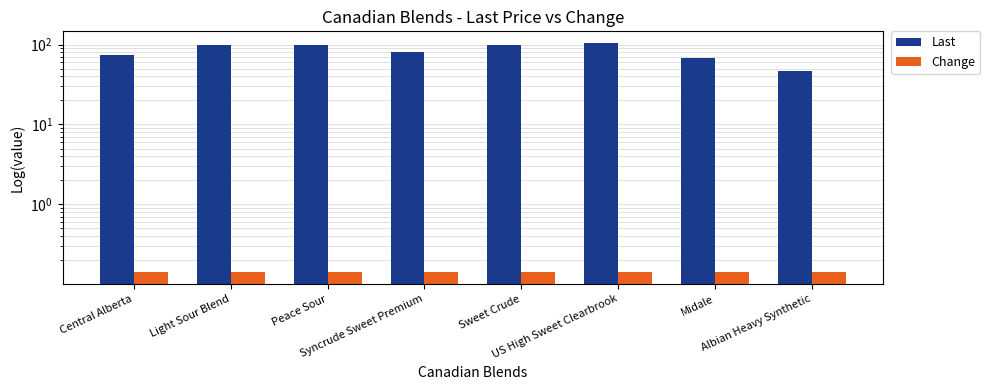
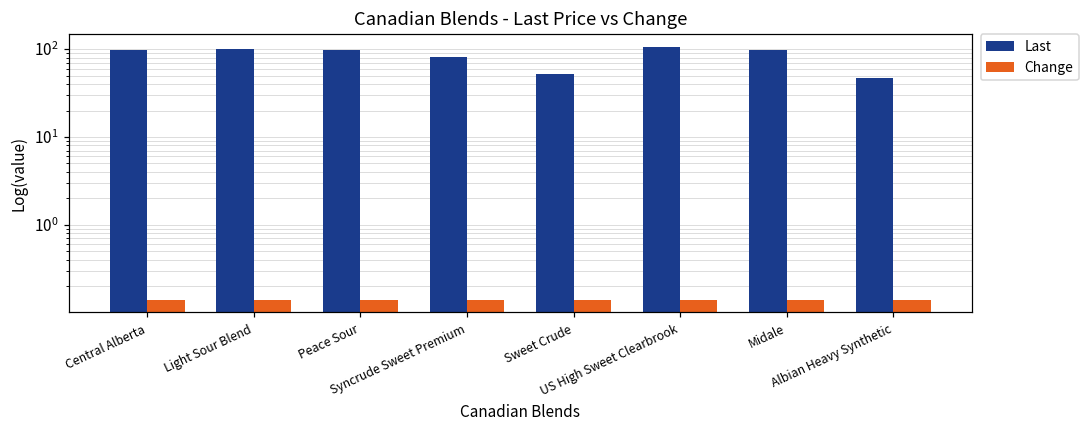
  {
    "Last": {
-     "Central Alberta": 70,
+     "Central Alberta": 100,
      "Light Sour Blend": 100,
      "Peace Sour": 100,
      "Syncrude Sweet Premium": 80,
-     "Sweet Crude": 100,
+     "Sweet Crude": 50,
      "US High Sweet Clearbrook": 110,
-     "Midale": 70,
+     "Midale": 100,
      "Albian Heavy Synthetic": 50
    },
    "Change": {
      "Central Alberta": 0.14,
      "Light Sour Blend": 0.14,
      "Peace Sour": 0.14,
      "Syncrude Sweet Premium": 0.14,
      "Sweet Crude": 0.14,
      "US High Sweet Clearbrook": 0.14,
      "Midale": 0.14,
      "Albian Heavy Synthetic": 0.14
    }
  }
